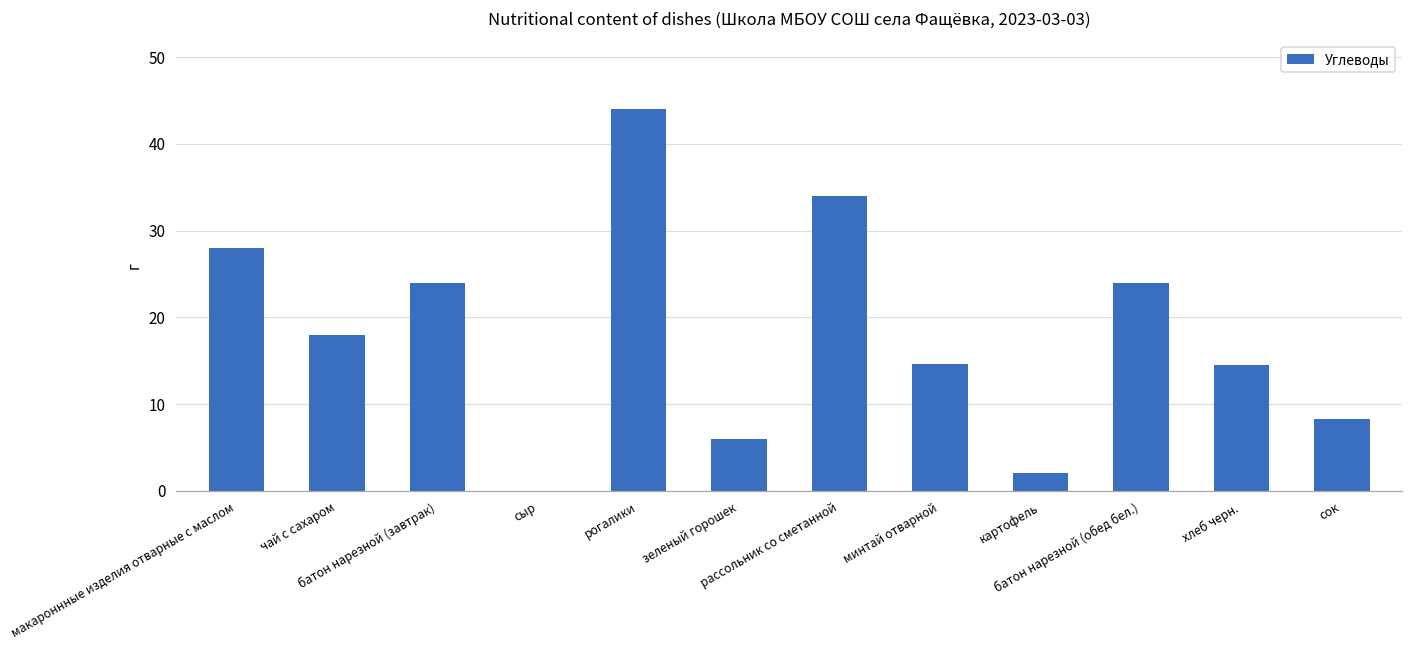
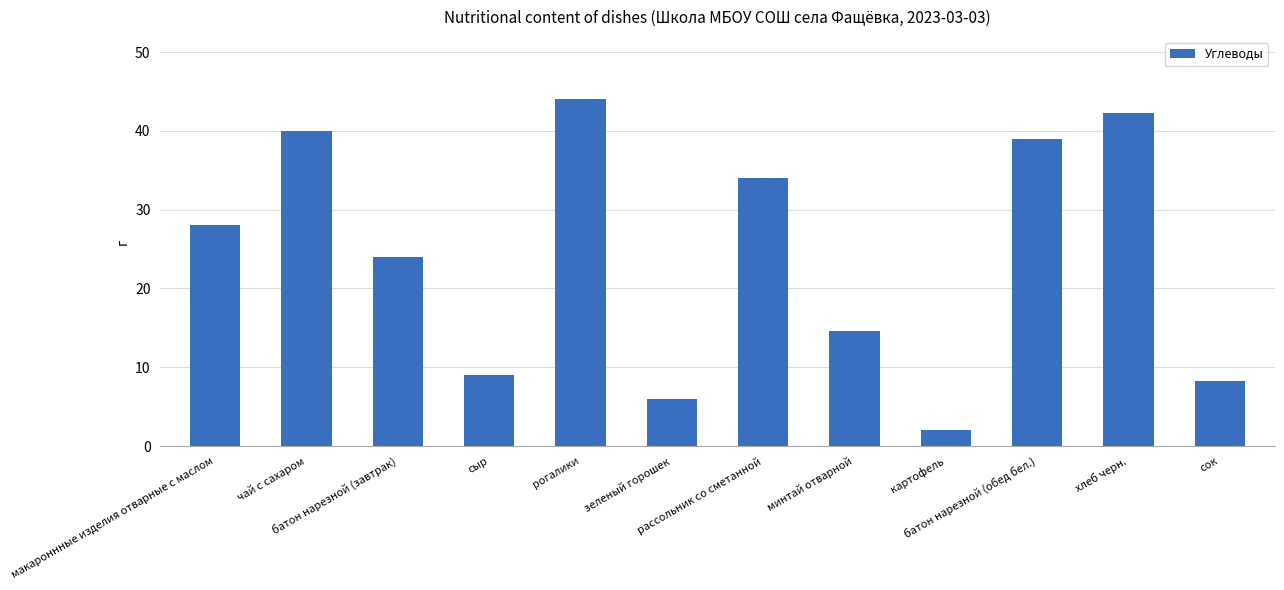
  {
    "макароннные изделия отварные с маслом": 28,
-   "чай с сахаром": 18,
+   "чай с сахаром": 40,
    "батон нарезной (завтрак)": 24,
-   "сыр": 0,
+   "сыр": 9,
    "рогалики": 44,
    "зеленый горошек": 6,
    "рассольник со сметанной": 34,
    "минтай отварной": 15,
    "картофель": 2,
-   "батон нарезной (обед бел.)": 24,
-   "хлеб черн.": 15,
+   "батон нарезной (обед бел.)": 39,
+   "хлеб черн.": 42,
    "сок": 8
  }
